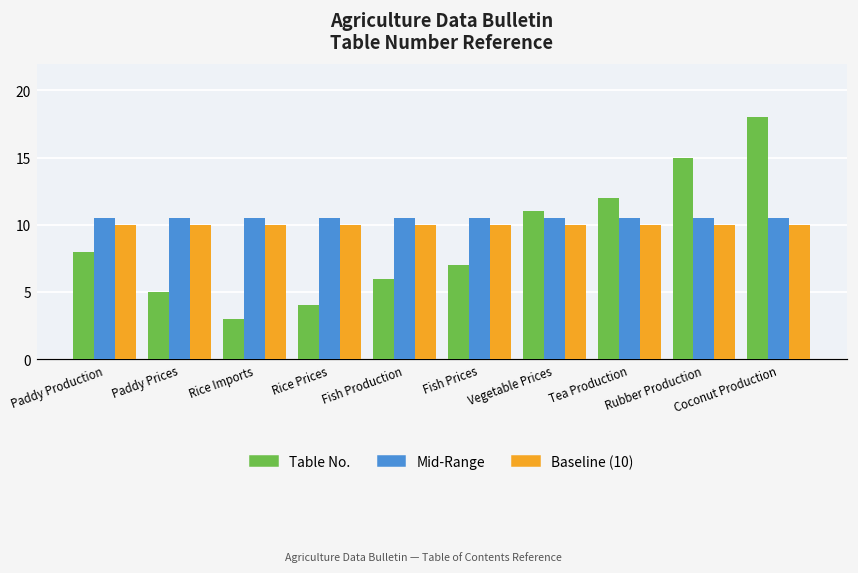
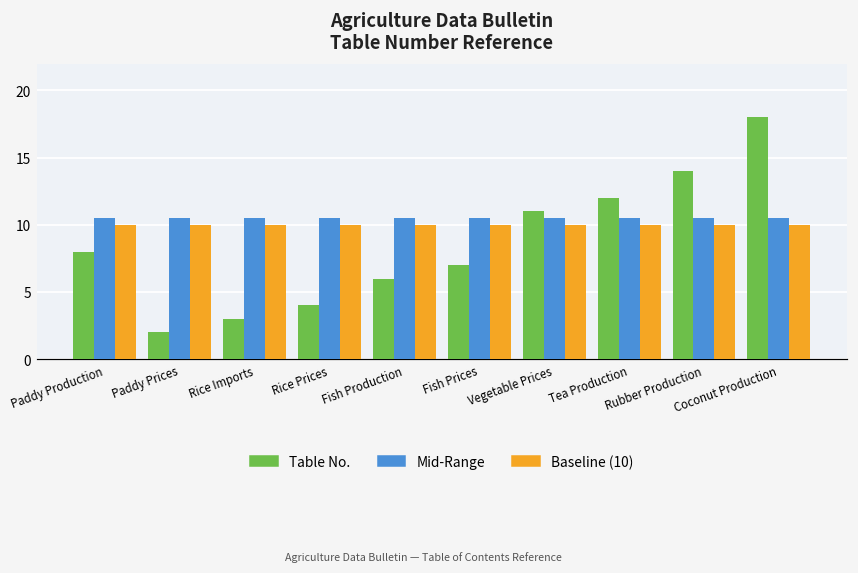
  {
    "Table No.": {
      "Paddy Production": 8,
-     "Paddy Prices": 5,
+     "Paddy Prices": 2,
      "Rice Imports": 3,
      "Rice Prices": 4,
      "Fish Production": 6,
      "Fish Prices": 7,
      "Vegetable Prices": 11,
      "Tea Production": 12,
-     "Rubber Production": 15,
+     "Rubber Production": 14,
      "Coconut Production": 18
    },
    "Mid-Range": {
      "Paddy Production": 10.5,
      "Paddy Prices": 10.5,
      "Rice Imports": 10.5,
      "Rice Prices": 10.5,
      "Fish Production": 10.5,
      "Fish Prices": 10.5,
      "Vegetable Prices": 10.5,
      "Tea Production": 10.5,
      "Rubber Production": 10.5,
      "Coconut Production": 10.5
    },
    "Baseline (10)": {
      "Paddy Production": 10,
      "Paddy Prices": 10,
      "Rice Imports": 10,
      "Rice Prices": 10,
      "Fish Production": 10,
      "Fish Prices": 10,
      "Vegetable Prices": 10,
      "Tea Production": 10,
      "Rubber Production": 10,
      "Coconut Production": 10
    }
  }
